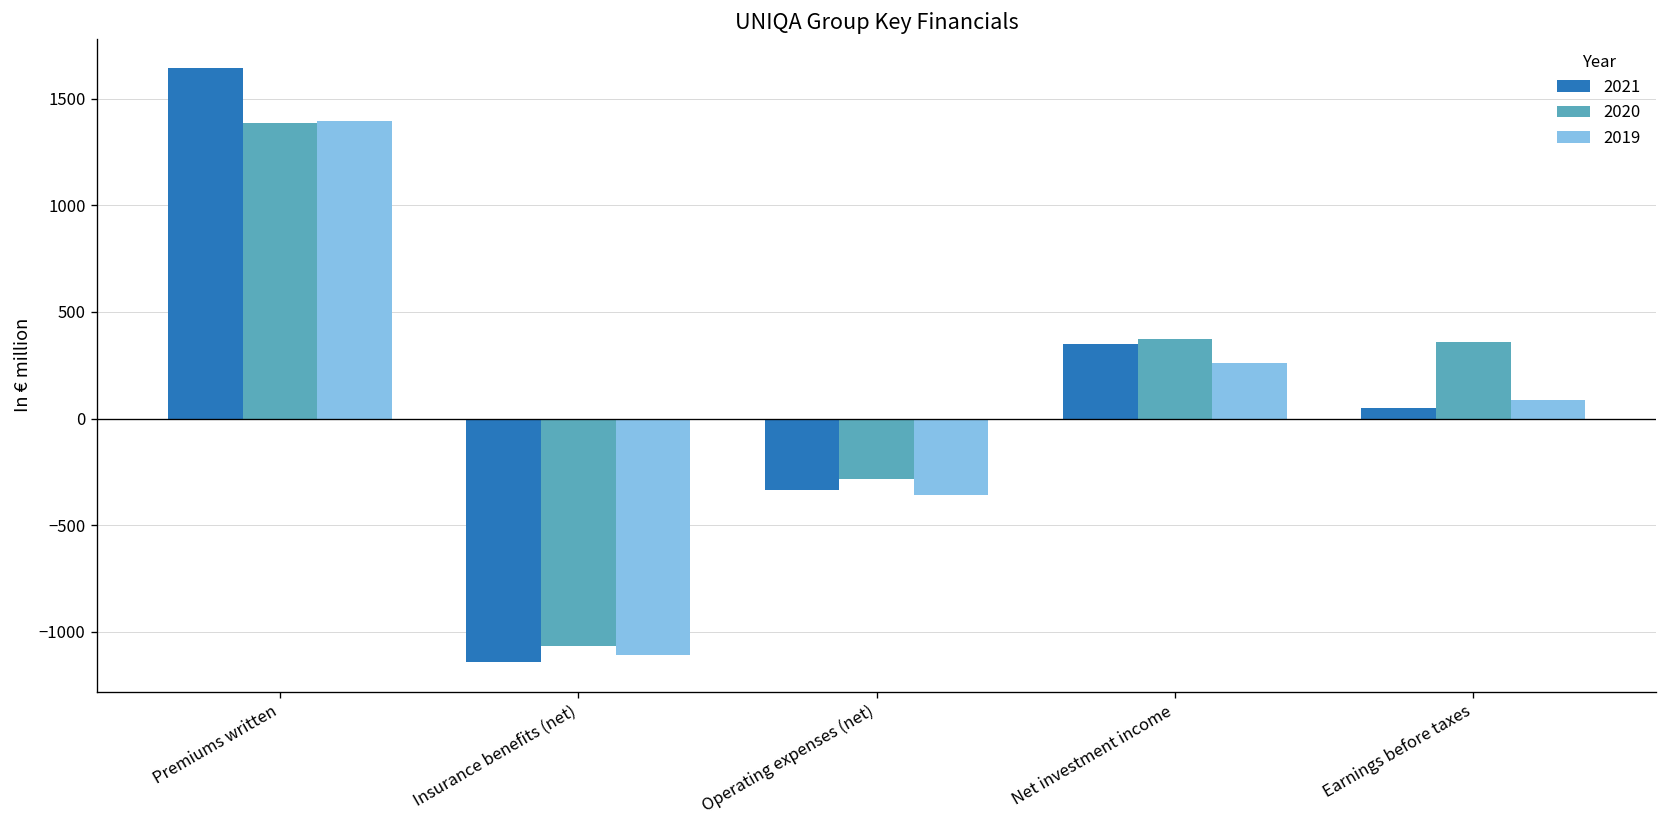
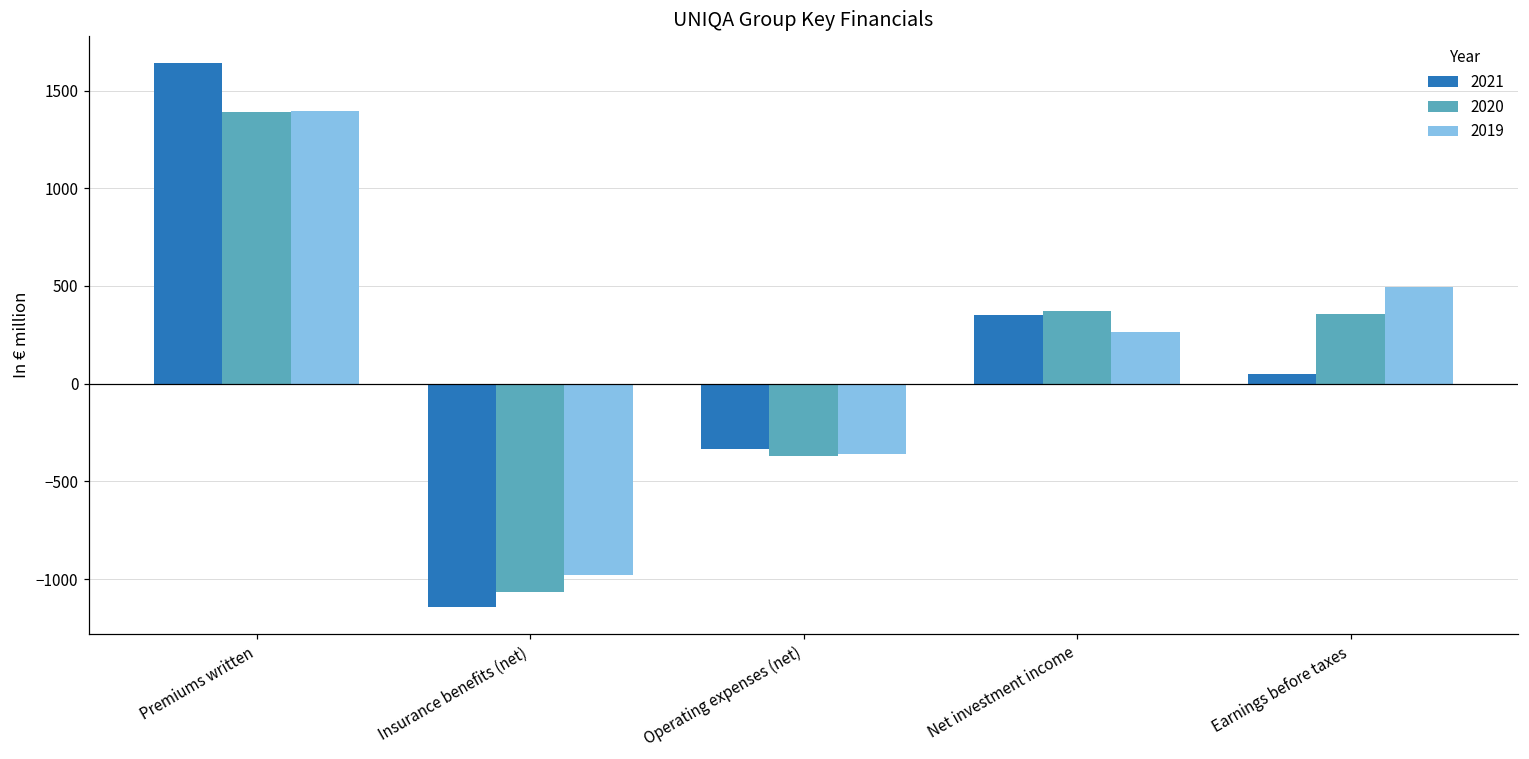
  {
    "2021": {
      "Premiums written": 1640,
      "Insurance benefits (net)": -1140,
      "Operating expenses (net)": -330,
      "Net investment income": 350,
      "Earnings before taxes": 50
    },
    "2020": {
      "Premiums written": 1390,
      "Insurance benefits (net)": -1070,
-     "Operating expenses (net)": -290,
+     "Operating expenses (net)": -370,
      "Net investment income": 370,
      "Earnings before taxes": 360
    },
    "2019": {
      "Premiums written": 1390,
-     "Insurance benefits (net)": -1110,
+     "Insurance benefits (net)": -980,
      "Operating expenses (net)": -360,
      "Net investment income": 260,
-     "Earnings before taxes": 80
+     "Earnings before taxes": 490
    }
  }
